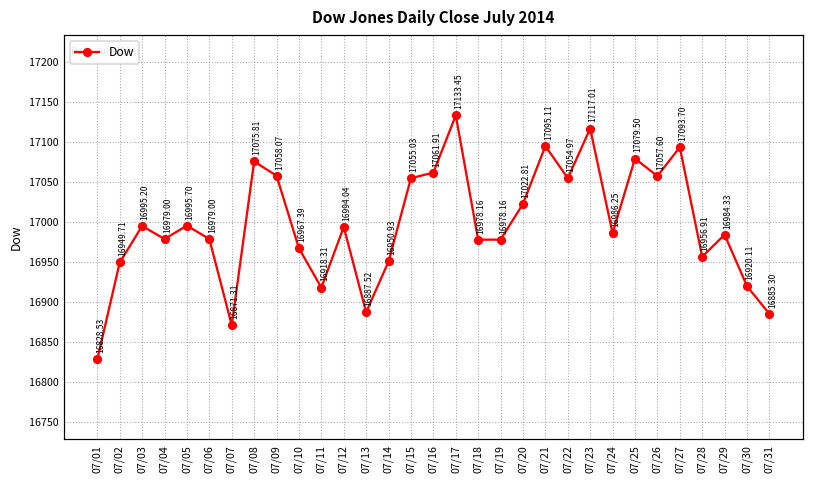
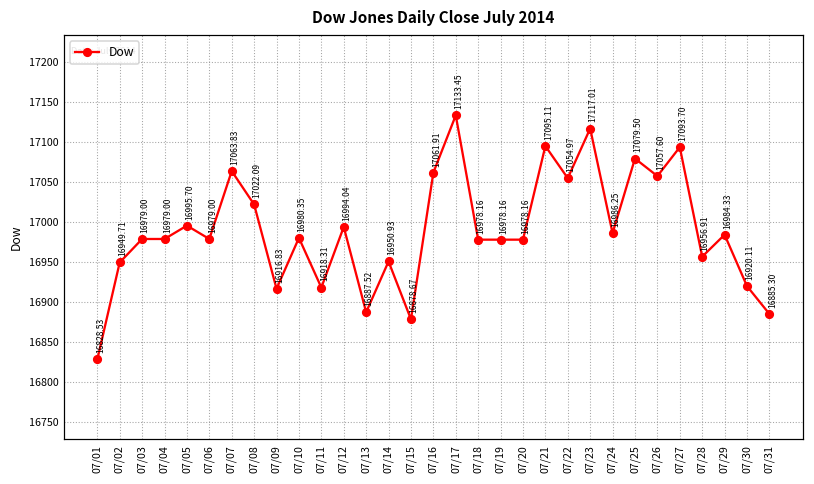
  {
    "07/01": 16828.53,
    "07/02": 16949.71,
-   "07/03": 16995.20,
+   "07/03": 16979.00,
    "07/04": 16979.00,
    "07/05": 16995.70,
    "07/06": 16979.00,
-   "07/07": 16871.31,
-   "07/08": 17075.81,
-   "07/09": 17058.07,
-   "07/10": 16967.39,
+   "07/07": 17063.83,
+   "07/08": 17022.09,
+   "07/09": 16916.83,
+   "07/10": 16980.35,
    "07/11": 16918.31,
    "07/12": 16994.04,
    "07/13": 16887.52,
    "07/14": 16950.93,
-   "07/15": 17055.03,
+   "07/15": 16878.67,
    "07/16": 17061.91,
    "07/17": 17133.45,
    "07/18": 16978.16,
    "07/19": 16978.16,
-   "07/20": 17022.81,
+   "07/20": 16978.16,
    "07/21": 17095.11,
    "07/22": 17054.97,
    "07/23": 17117.01,
    "07/24": 16986.25,
    "07/25": 17079.50,
    "07/26": 17057.60,
    "07/27": 17093.70,
    "07/28": 16956.91,
    "07/29": 16984.33,
    "07/30": 16920.11,
    "07/31": 16885.30
  }
